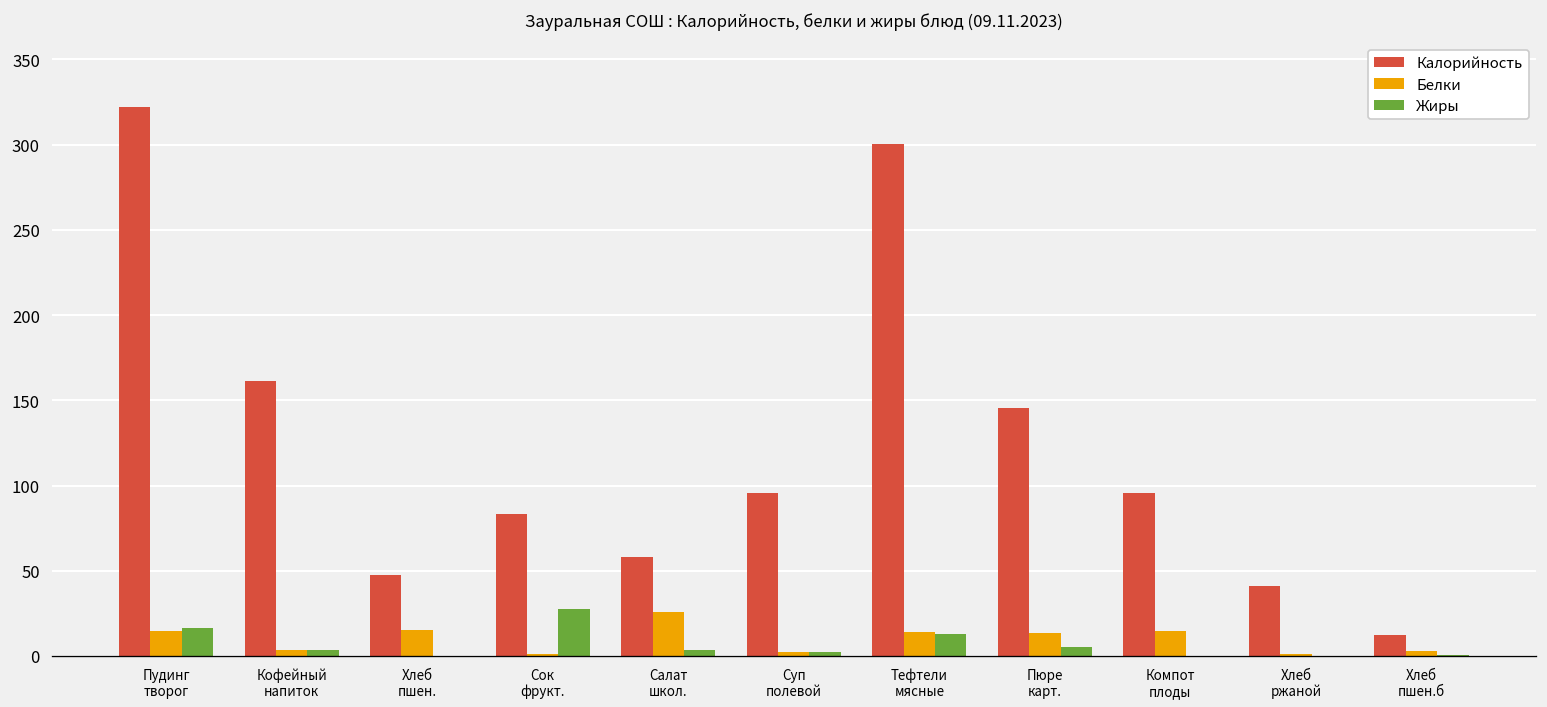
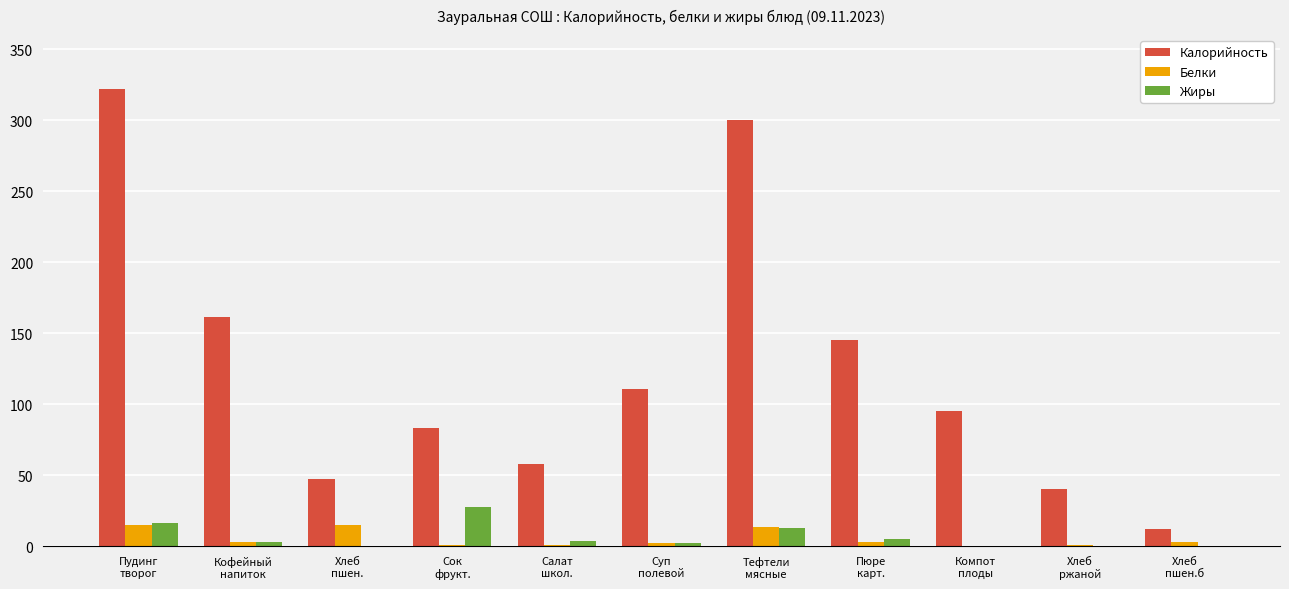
  {
    "Калорийность": {
      "Пудинг творог": 322,
      "Кофейный напиток": 161,
      "Хлеб пшен.": 47,
      "Сок фрукт.": 83,
      "Салат школ.": 58,
-     "Суп полевой": 96,
+     "Суп полевой": 111,
      "Тефтели мясные": 300,
      "Пюре карт.": 146,
      "Компот плоды": 96,
      "Хлеб ржаной": 41,
      "Хлеб пшен.б": 12
    },
    "Белки": {
      "Пудинг творог": 15,
      "Кофейный напиток": 3,
      "Хлеб пшен.": 15,
-     "Салат школ.": 26,
+     "Салат школ.": 1,
      "Суп полевой": 2,
      "Тефтели мясные": 14,
-     "Пюре карт.": 13,
-     "Компот плоды": 15,
+     "Пюре карт.": 3,
+     "Компот плоды": 0,
      "Хлеб пшен.б": 3
    },
    "Жиры": {
      "Пудинг творог": 17,
      "Кофейный напиток": 3,
      "Сок фрукт.": 28,
      "Салат школ.": 4,
      "Суп полевой": 2,
      "Тефтели мясные": 13,
      "Пюре карт.": 5
    }
  }
